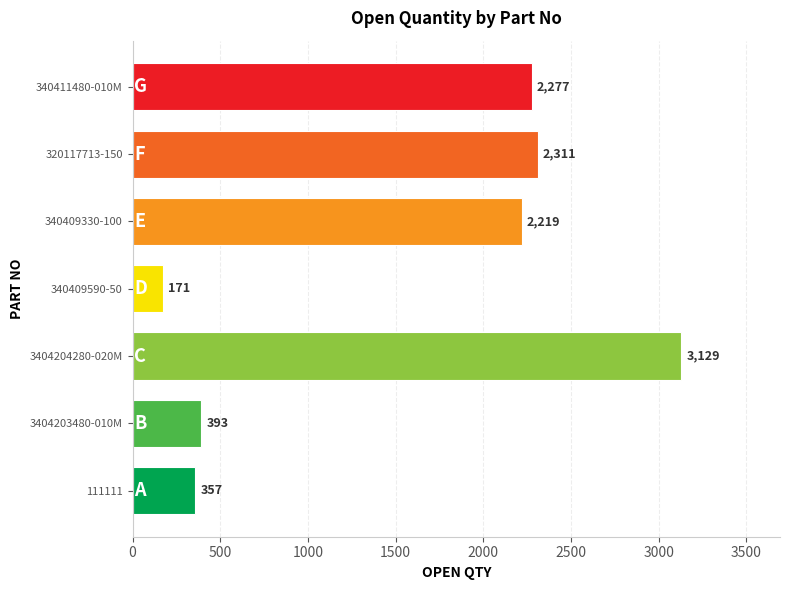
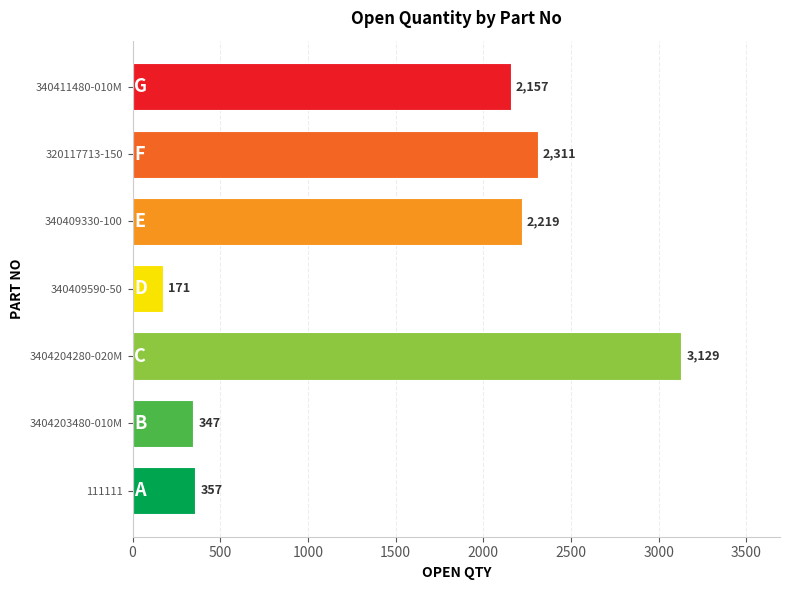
  {
-   "340411480-010M": "2,277",
+   "340411480-010M": "2,157",
    "320117713-150": "2,311",
    "340409330-100": "2,219",
    "340409590-50": "171",
    "3404204280-020M": "3,129",
-   "3404203480-010M": "393",
+   "3404203480-010M": "347",
    "111111": "357"
  }
